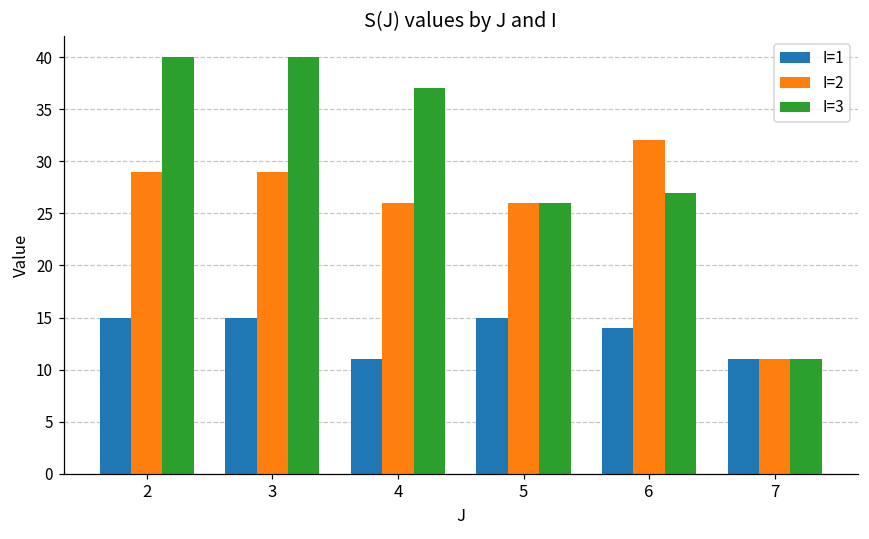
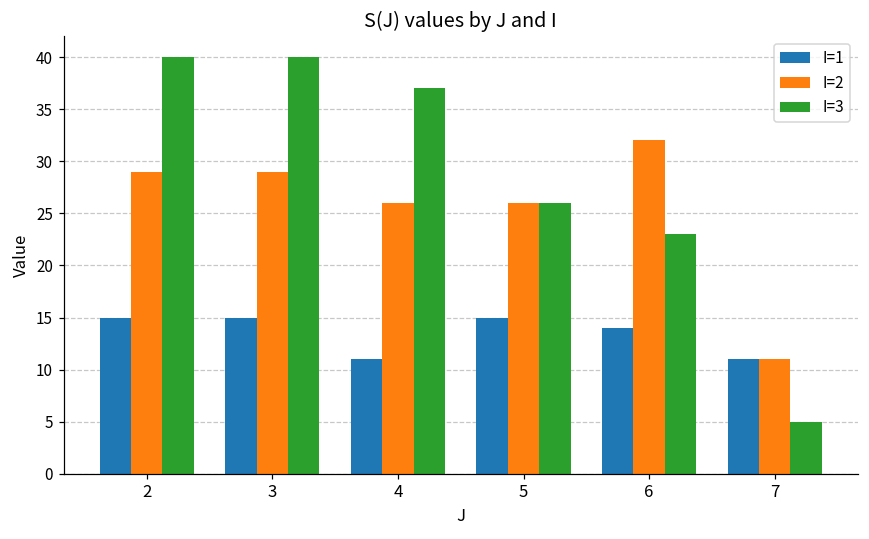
  {
    "I=1": {
      "2": 15,
      "3": 15,
      "4": 11,
      "5": 15,
      "6": 14,
      "7": 11
    },
    "I=2": {
      "2": 29,
      "3": 29,
      "4": 26,
      "5": 26,
      "6": 32,
      "7": 11
    },
    "I=3": {
      "2": 40,
      "3": 40,
      "4": 37,
      "5": 26,
-     "6": 27,
-     "7": 11
+     "6": 23,
+     "7": 5
    }
  }
